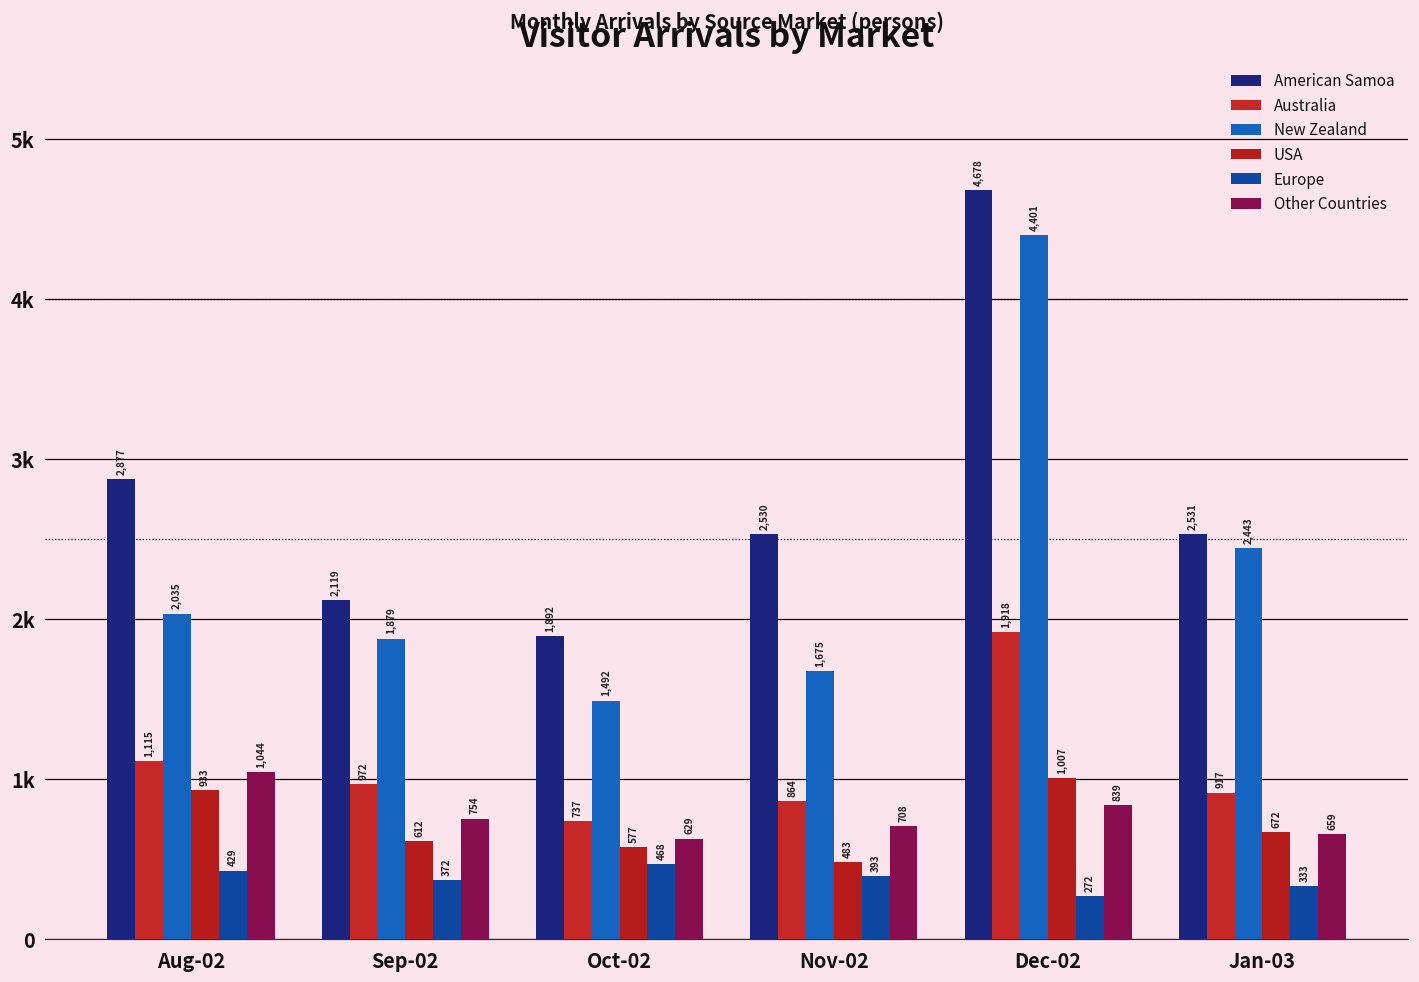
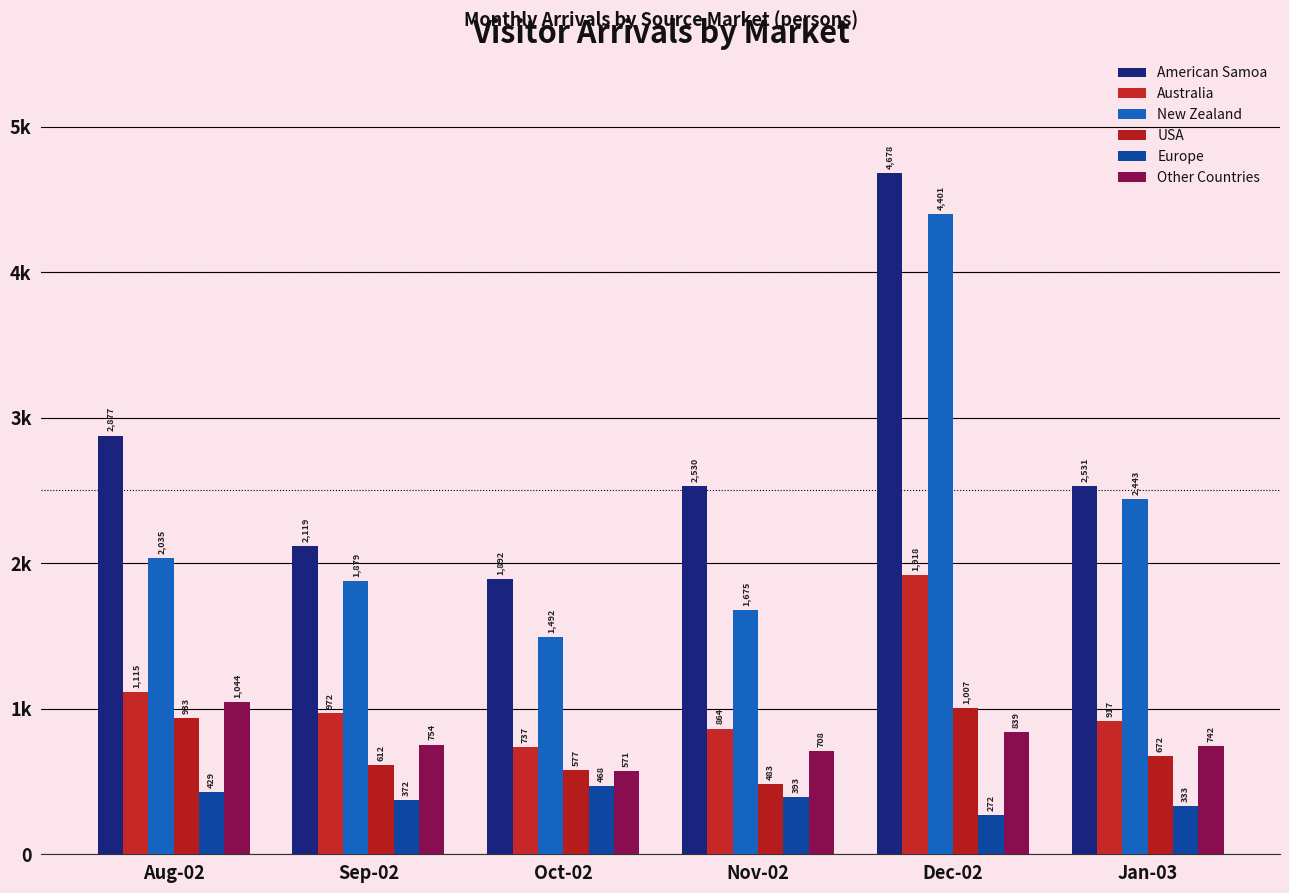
  {
    "Other Countries": {
      "Aug-02": "1,044",
      "Sep-02": "754",
-     "Oct-02": "629",
+     "Oct-02": "571",
      "Nov-02": "708",
      "Dec-02": "839",
-     "Jan-03": "659"
+     "Jan-03": "742"
    }
  }
